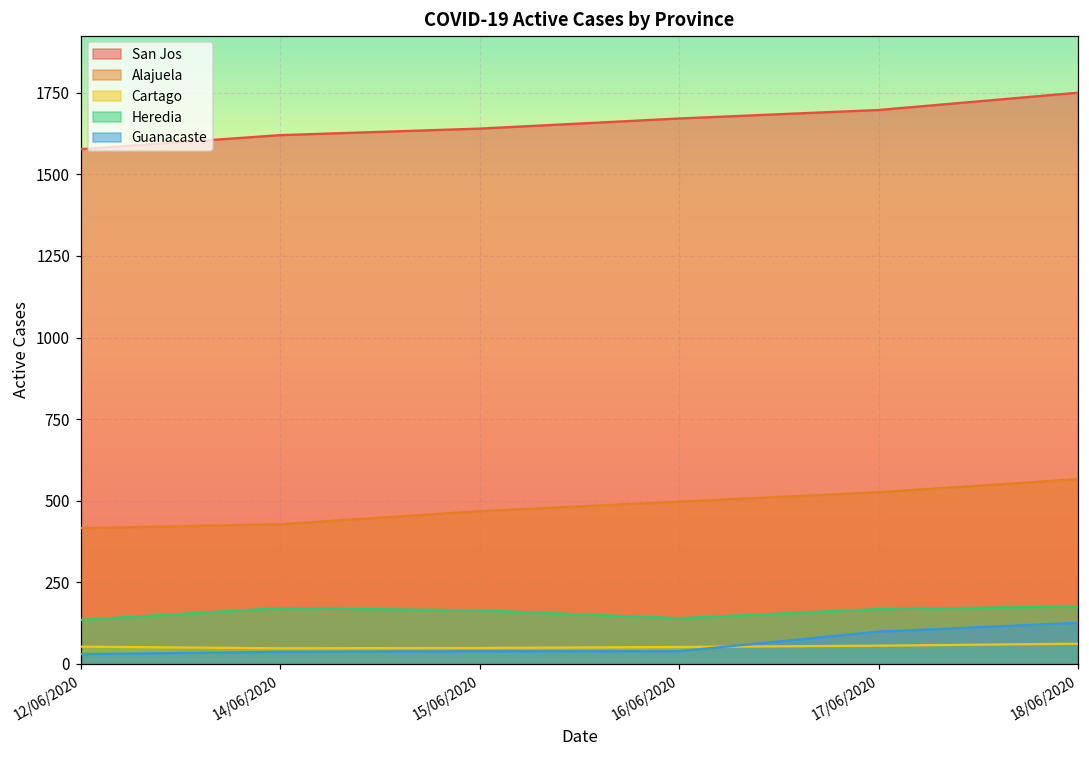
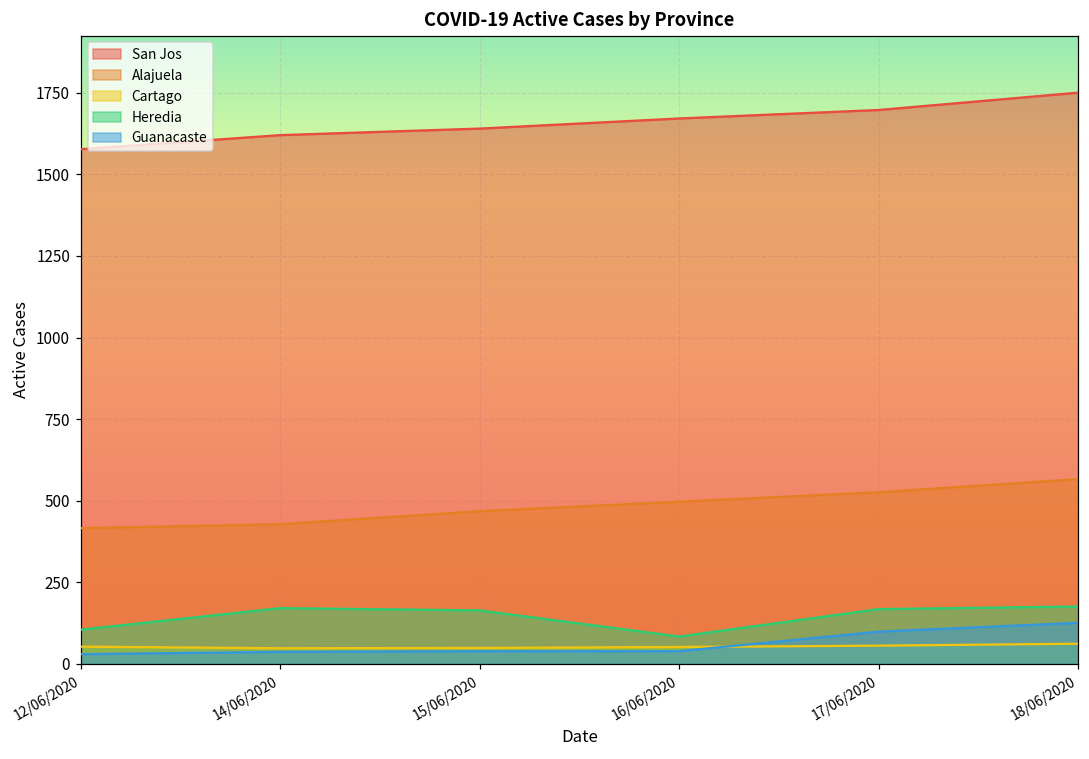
  {
    "Heredia": {
-     "12/06/2020": 140,
+     "12/06/2020": 110,
      "14/06/2020": 170,
      "15/06/2020": 160,
-     "16/06/2020": 140,
+     "16/06/2020": 80,
      "17/06/2020": 170,
      "18/06/2020": 180
    },
    "Guanacaste": {
      "12/06/2020": 30,
      "14/06/2020": 40,
      "15/06/2020": 40,
      "16/06/2020": 40,
      "17/06/2020": 100,
      "18/06/2020": 130
    }
  }
